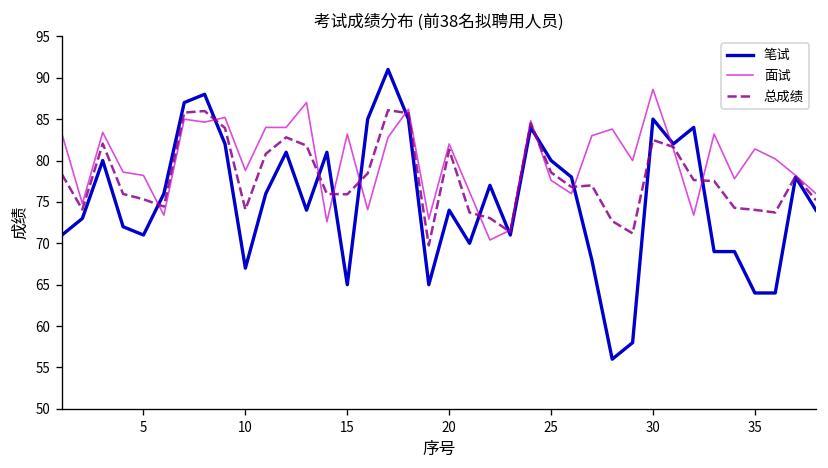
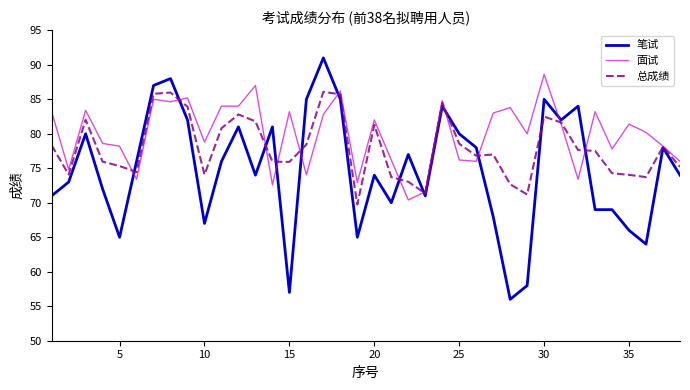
  {
    "笔试": {
-     "5": 71,
+     "5": 65,
      "10": 67,
-     "15": 65,
+     "15": 57,
      "20": 74,
      "25": 80,
      "30": 85,
-     "35": 64
+     "35": 66
    },
    "面试": {
      "5": 78,
      "10": 79,
      "15": 83,
      "20": 82,
-     "25": 78,
+     "25": 76,
      "30": 89,
      "35": 81
    },
    "总成绩": {
      "5": 75,
      "10": 74,
      "15": 76,
      "20": 81,
      "25": 79,
      "30": 82,
      "35": 74
    }
  }
